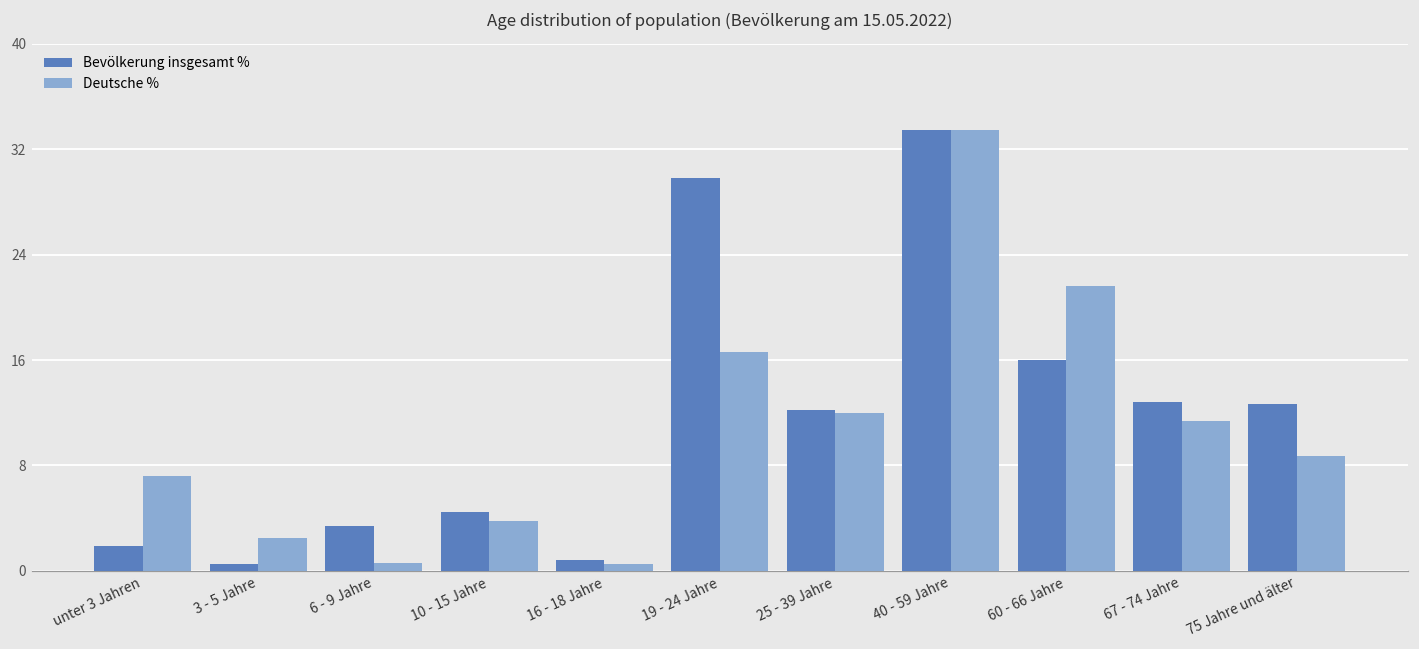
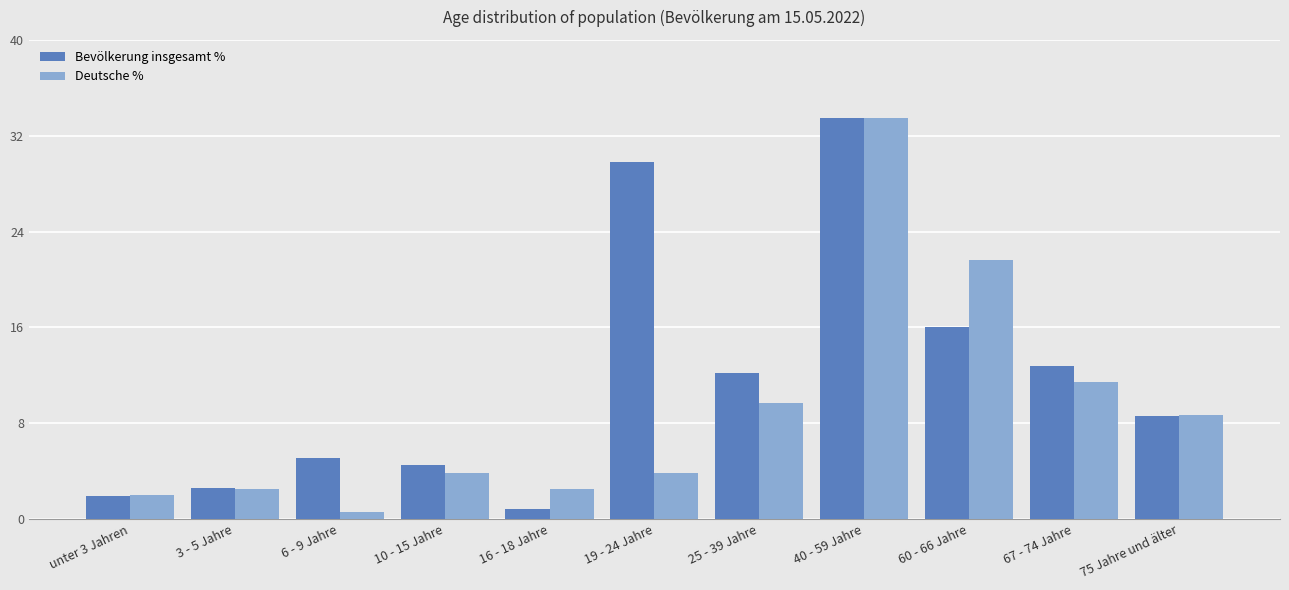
  {
    "Bevölkerung insgesamt %": {
      "unter 3 Jahren": 1.9,
-     "3 - 5 Jahre": 0.5,
-     "6 - 9 Jahre": 3.4,
+     "3 - 5 Jahre": 2.6,
+     "6 - 9 Jahre": 5.1,
      "10 - 15 Jahre": 4.5,
      "16 - 18 Jahre": 0.8,
      "19 - 24 Jahre": 29.8,
      "25 - 39 Jahre": 12.2,
      "40 - 59 Jahre": 33.5,
      "60 - 66 Jahre": 16.0,
      "67 - 74 Jahre": 12.8,
-     "75 Jahre und älter": 12.7
+     "75 Jahre und älter": 8.6
    },
    "Deutsche %": {
-     "unter 3 Jahren": 7.2,
+     "unter 3 Jahren": 2.0,
      "3 - 5 Jahre": 2.5,
      "6 - 9 Jahre": 0.6,
      "10 - 15 Jahre": 3.8,
-     "16 - 18 Jahre": 0.5,
-     "19 - 24 Jahre": 16.6,
-     "25 - 39 Jahre": 12.0,
+     "16 - 18 Jahre": 2.5,
+     "19 - 24 Jahre": 3.8,
+     "25 - 39 Jahre": 9.7,
      "40 - 59 Jahre": 33.5,
      "60 - 66 Jahre": 21.6,
      "67 - 74 Jahre": 11.4,
      "75 Jahre und älter": 8.7
    }
  }
